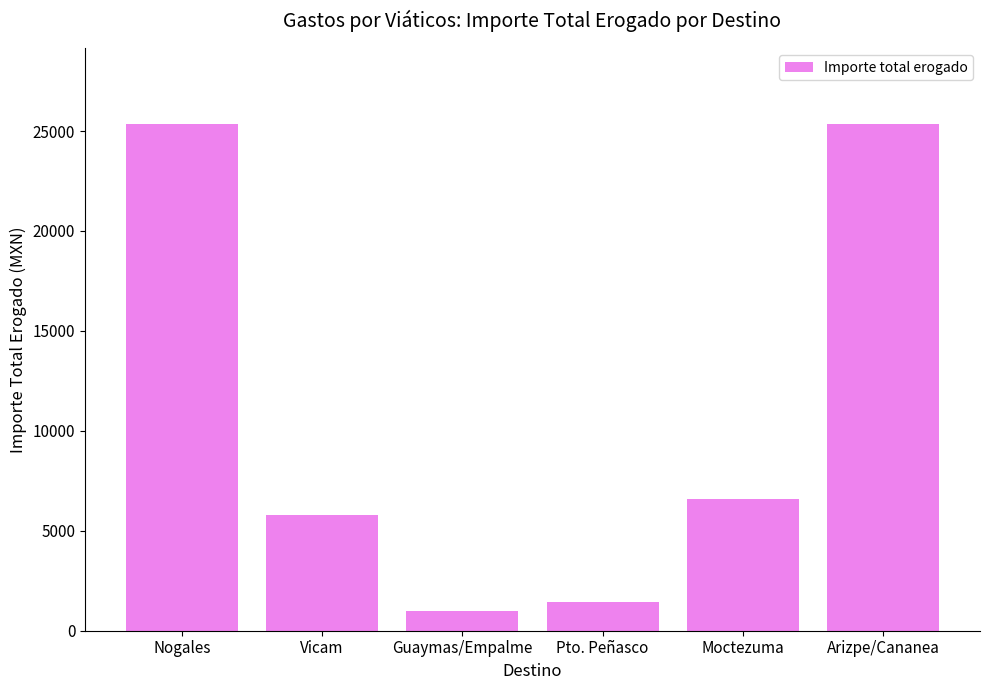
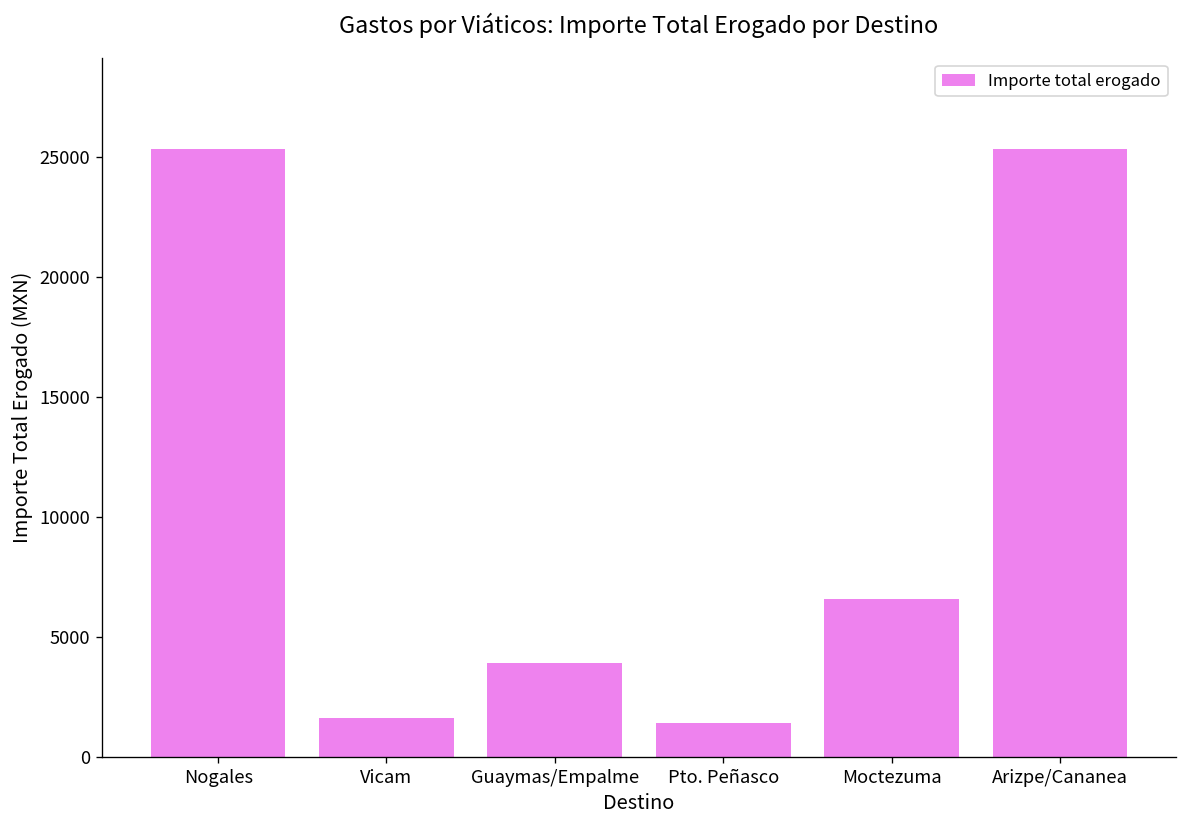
  {
    "Nogales": 25400,
-   "Vicam": 5800,
-   "Guaymas/Empalme": 1000,
+   "Vicam": 1600,
+   "Guaymas/Empalme": 3900,
    "Pto. Peñasco": 1400,
    "Moctezuma": 6600,
    "Arizpe/Cananea": 25400
  }
